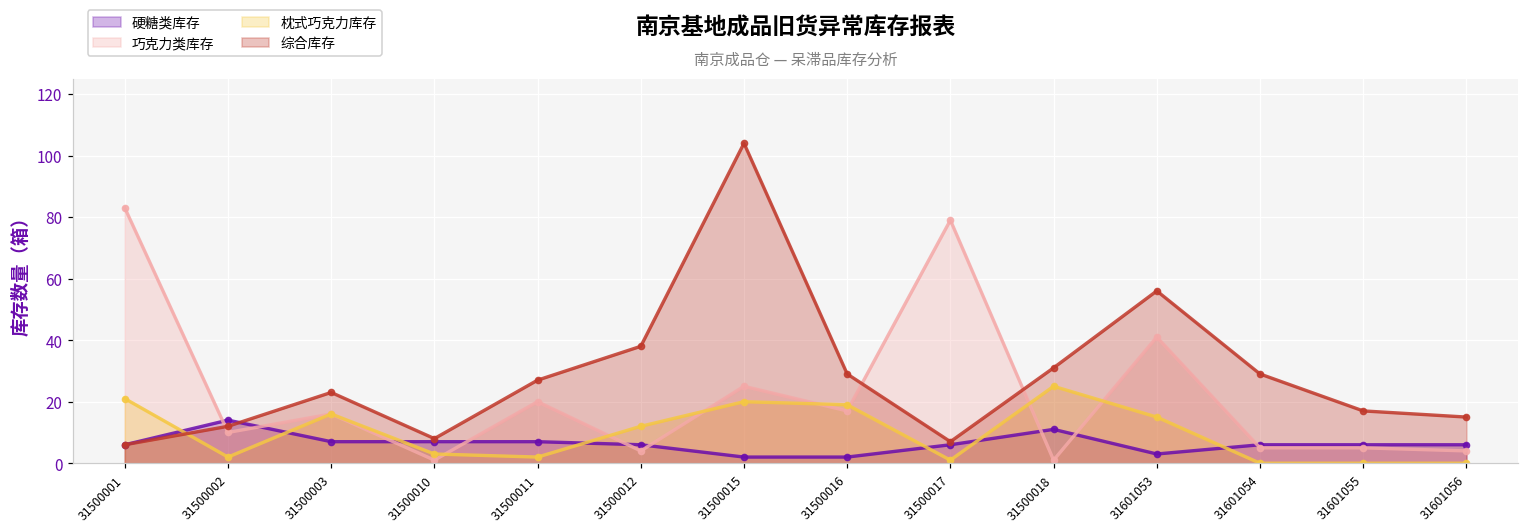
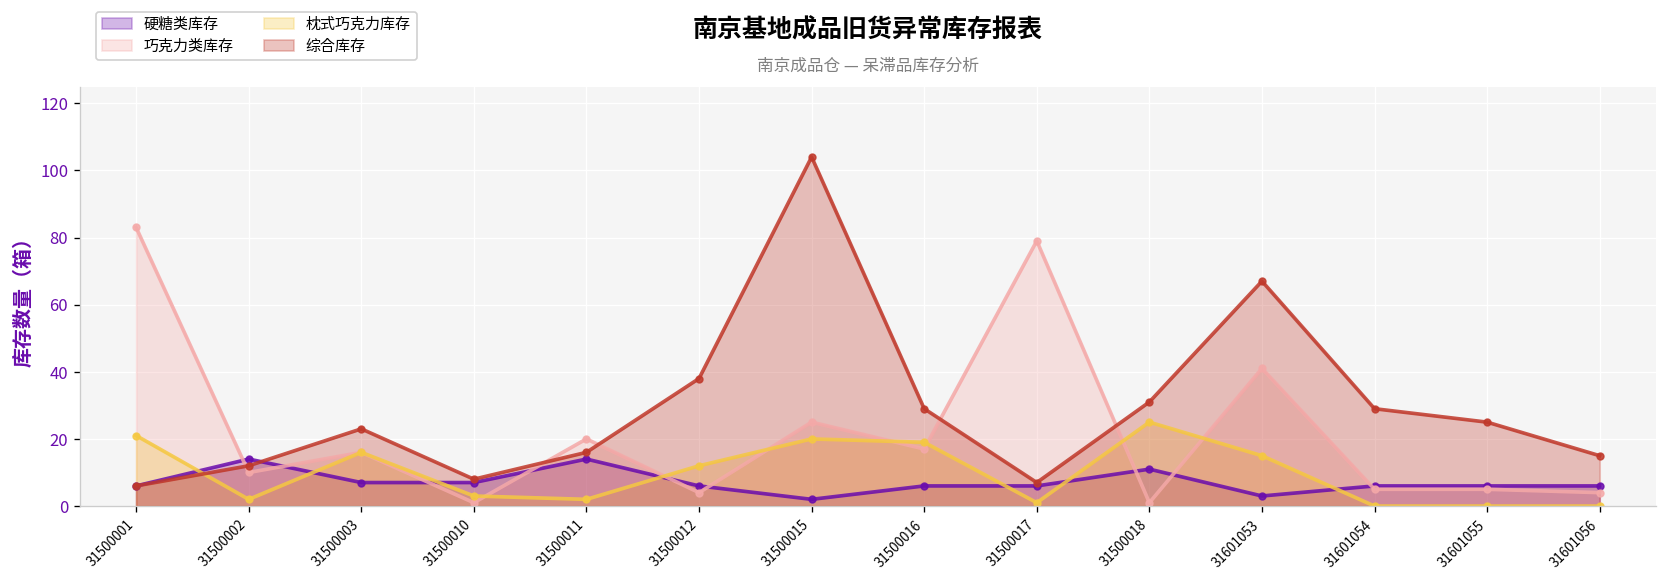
  {
    "硬糖类库存": {
      "31500002": 14,
      "31500003": 7,
      "31500010": 7,
-     "31500011": 7,
+     "31500011": 14,
      "31500012": 6,
      "31500015": 2,
-     "31500016": 2,
+     "31500016": 6,
      "31500017": 6,
      "31500018": 11,
      "31601053": 3,
      "31601054": 6,
      "31601055": 6,
      "31601056": 6
    },
    "综合库存": {
      "31500002": 12,
      "31500003": 23,
      "31500010": 8,
-     "31500011": 27,
+     "31500011": 16,
      "31500012": 38,
      "31500015": 104,
      "31500016": 29,
      "31500017": 7,
      "31500018": 31,
-     "31601053": 56,
+     "31601053": 67,
      "31601054": 29,
-     "31601055": 17,
+     "31601055": 25,
      "31601056": 15
    }
  }
